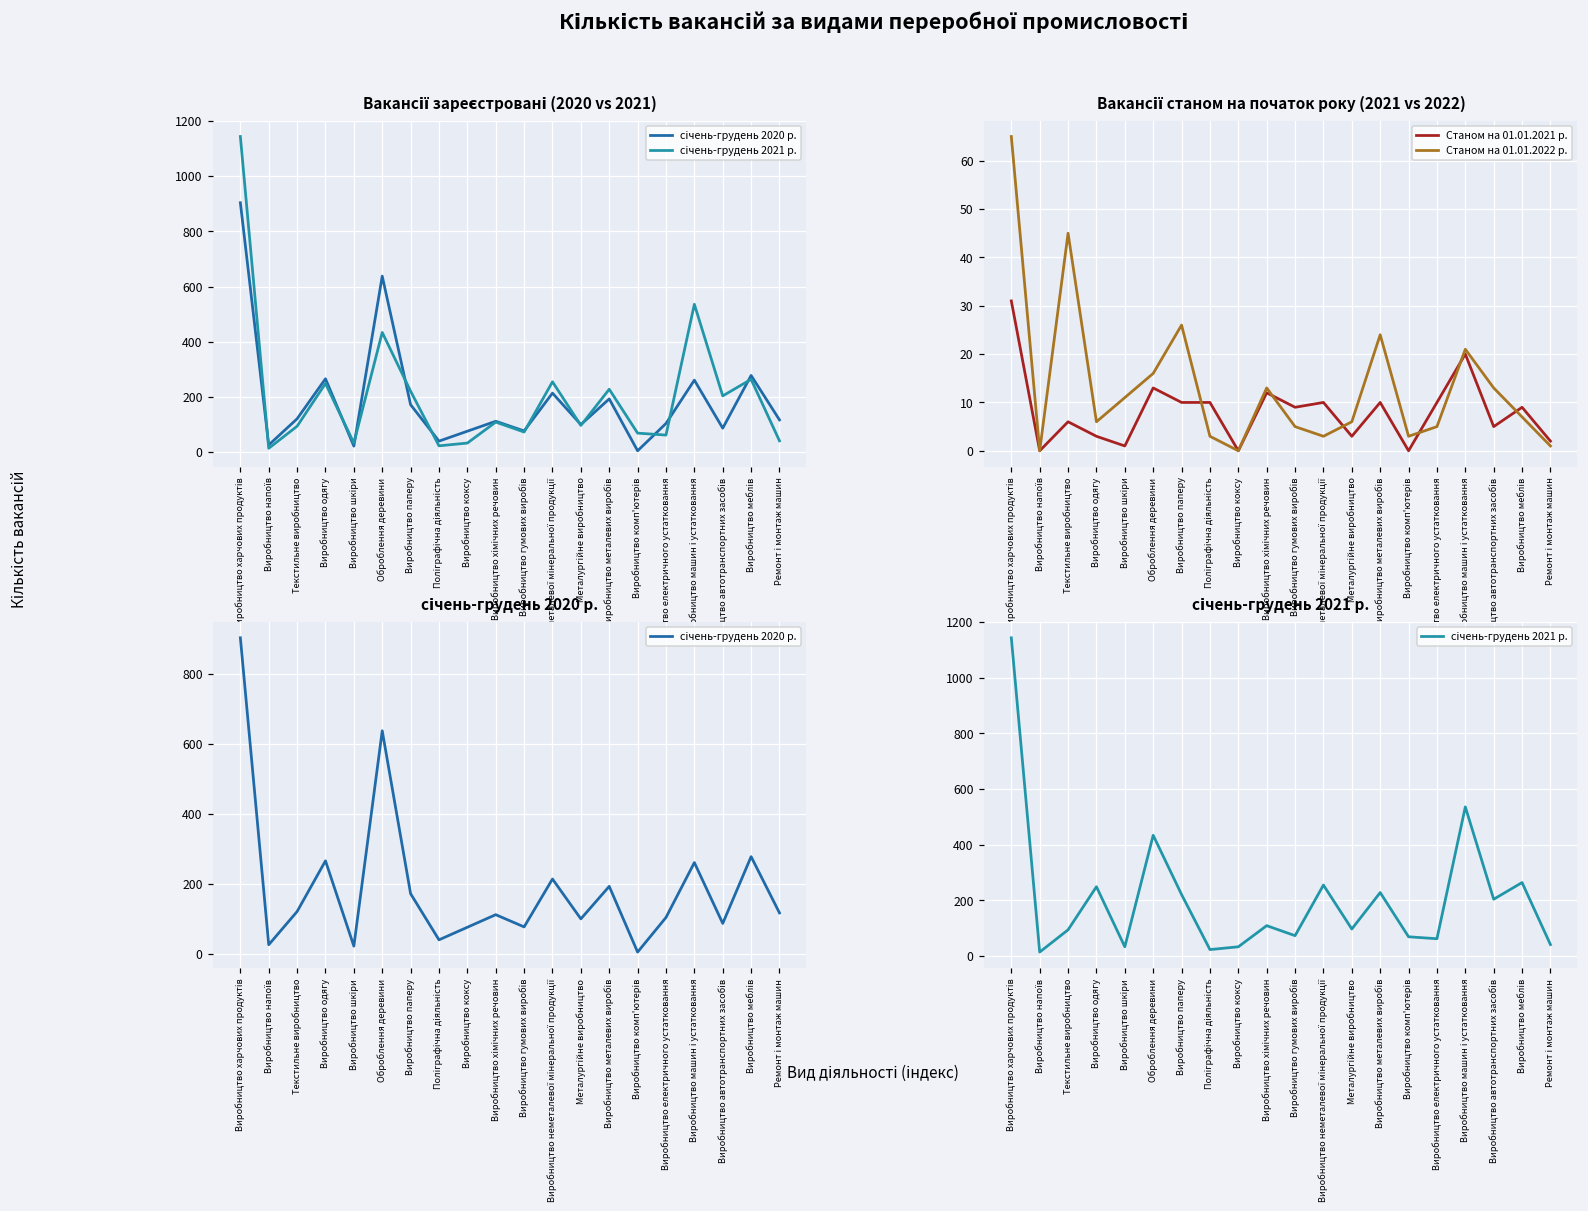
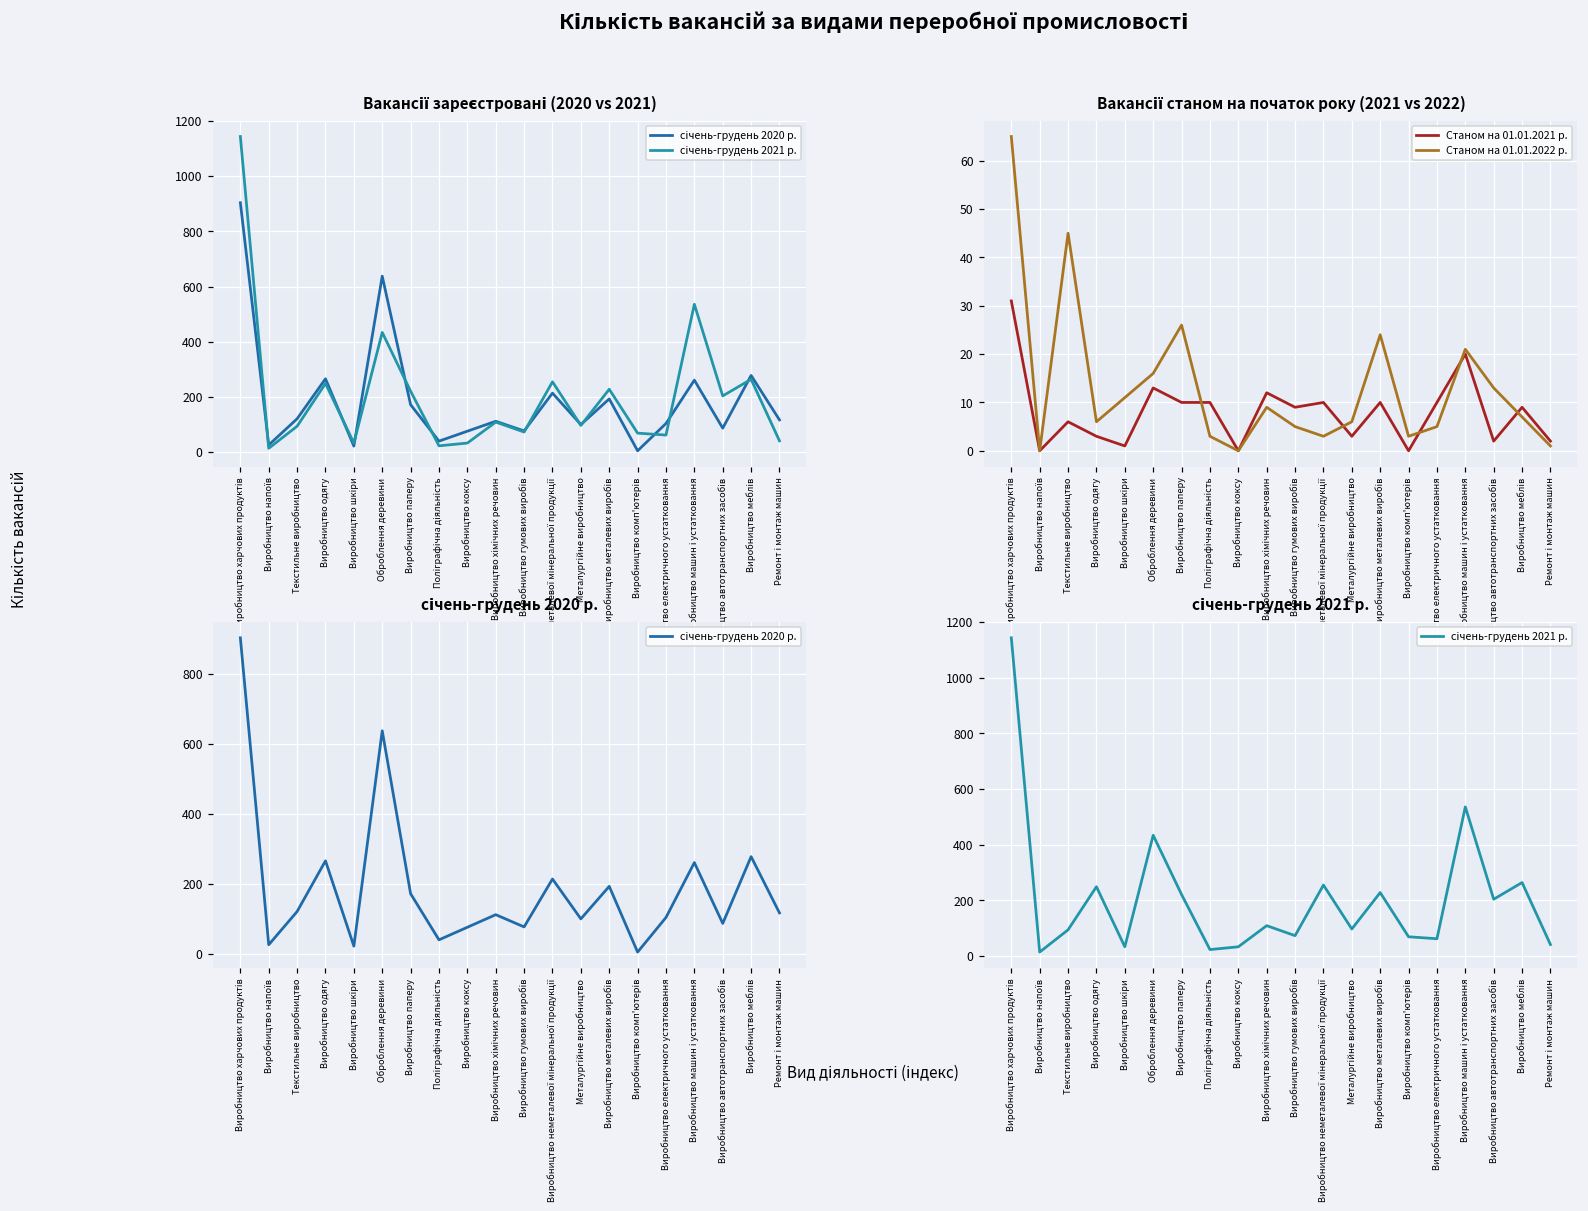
  {
    "Вакансії станом на початок року (2021 vs 2022)": {
      "Станом на 01.01.2021 р.": {
        "Виробництво харчових продуктів": 31,
        "Текстильне виробництво": 6,
        "Виробництво одягу": 3,
        "Виробництво шкіри": 1,
        "Оброблення деревини": 13,
        "Виробництво паперу": 10,
        "Поліграфічна діяльність": 10,
        "Виробництво хімічних речовин": 12,
        "Виробництво гумових виробів": 9,
        "Металургійне виробництво": 3,
        "Виробництво металевих виробів": 10,
        "Виробництво комп'ютерів": 0,
        "Виробництво електричного устатковання": 10,
        "Виробництво машин і устатковання": 20,
-       "Виробництво автотранспортних засобів": 5,
+       "Виробництво автотранспортних засобів": 2,
        "Виробництво меблів": 9,
        "Ремонт і монтаж машин": 2
      },
      "Станом на 01.01.2022 р.": {
        "Виробництво харчових продуктів": 65,
        "Текстильне виробництво": 45,
        "Виробництво одягу": 6,
        "Виробництво шкіри": 11,
        "Оброблення деревини": 16,
        "Виробництво паперу": 26,
        "Поліграфічна діяльність": 3,
-       "Виробництво хімічних речовин": 13,
+       "Виробництво хімічних речовин": 9,
        "Виробництво гумових виробів": 5,
        "Металургійне виробництво": 6,
        "Виробництво металевих виробів": 24,
        "Виробництво комп'ютерів": 3,
        "Виробництво електричного устатковання": 5,
        "Виробництво машин і устатковання": 21,
        "Виробництво автотранспортних засобів": 13,
        "Виробництво меблів": 7,
        "Ремонт і монтаж машин": 1
      }
    },
    "січень-грудень 2020 р.": {
      "Виробництво харчових продуктів": 900,
      "Виробництво напоїв": 30,
      "Текстильне виробництво": 120,
      "Виробництво одягу": 270,
      "Виробництво шкіри": 20,
      "Оброблення деревини": 640,
      "Виробництво паперу": 170,
      "Поліграфічна діяльність": 40,
      "Виробництво коксу": 80,
      "Виробництво хімічних речовин": 110,
      "Виробництво гумових виробів": 80,
      "Виробництво неметалевої мінеральної продукції": 210,
      "Металургійне виробництво": 100,
      "Виробництво металевих виробів": 190,
      "Виробництво комп'ютерів": 10,
      "Виробництво електричного устатковання": 100,
      "Виробництво машин і устатковання": 260,
      "Виробництво автотранспортних засобів": 90,
      "Виробництво меблів": 280,
      "Ремонт і монтаж машин": 120
    },
    "січень-грудень 2021 р.": {
      "Виробництво харчових продуктів": 1140,
      "Виробництво напоїв": 10,
      "Текстильне виробництво": 90,
      "Виробництво одягу": 250,
      "Виробництво шкіри": 30,
      "Оброблення деревини": 430,
      "Виробництво паперу": 220,
      "Поліграфічна діяльність": 20,
      "Виробництво коксу": 30,
      "Виробництво хімічних речовин": 110,
      "Виробництво гумових виробів": 70,
      "Виробництво неметалевої мінеральної продукції": 260,
      "Металургійне виробництво": 100,
      "Виробництво металевих виробів": 230,
      "Виробництво комп'ютерів": 70,
      "Виробництво електричного устатковання": 60,
      "Виробництво машин і устатковання": 540,
      "Виробництво автотранспортних засобів": 200,
      "Виробництво меблів": 260,
      "Ремонт і монтаж машин": 40
    }
  }
